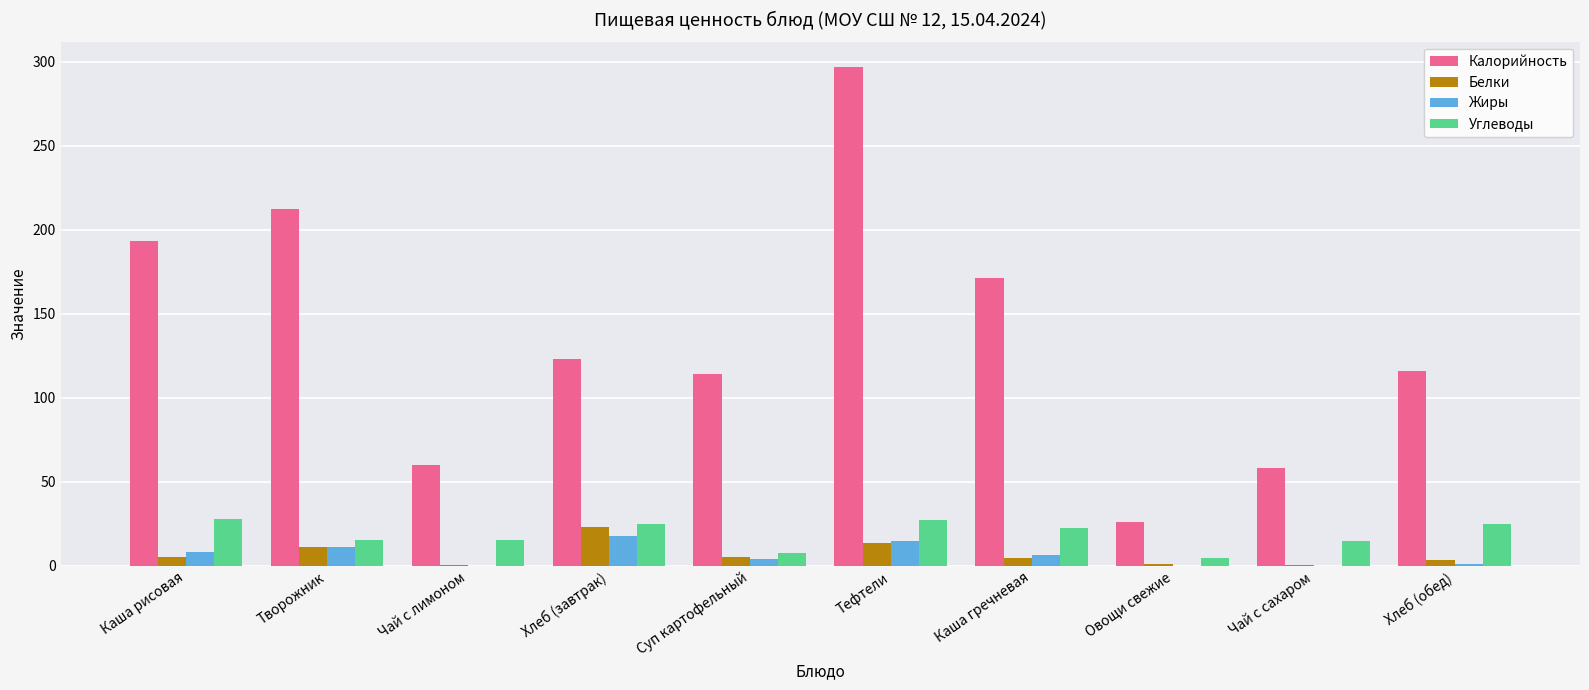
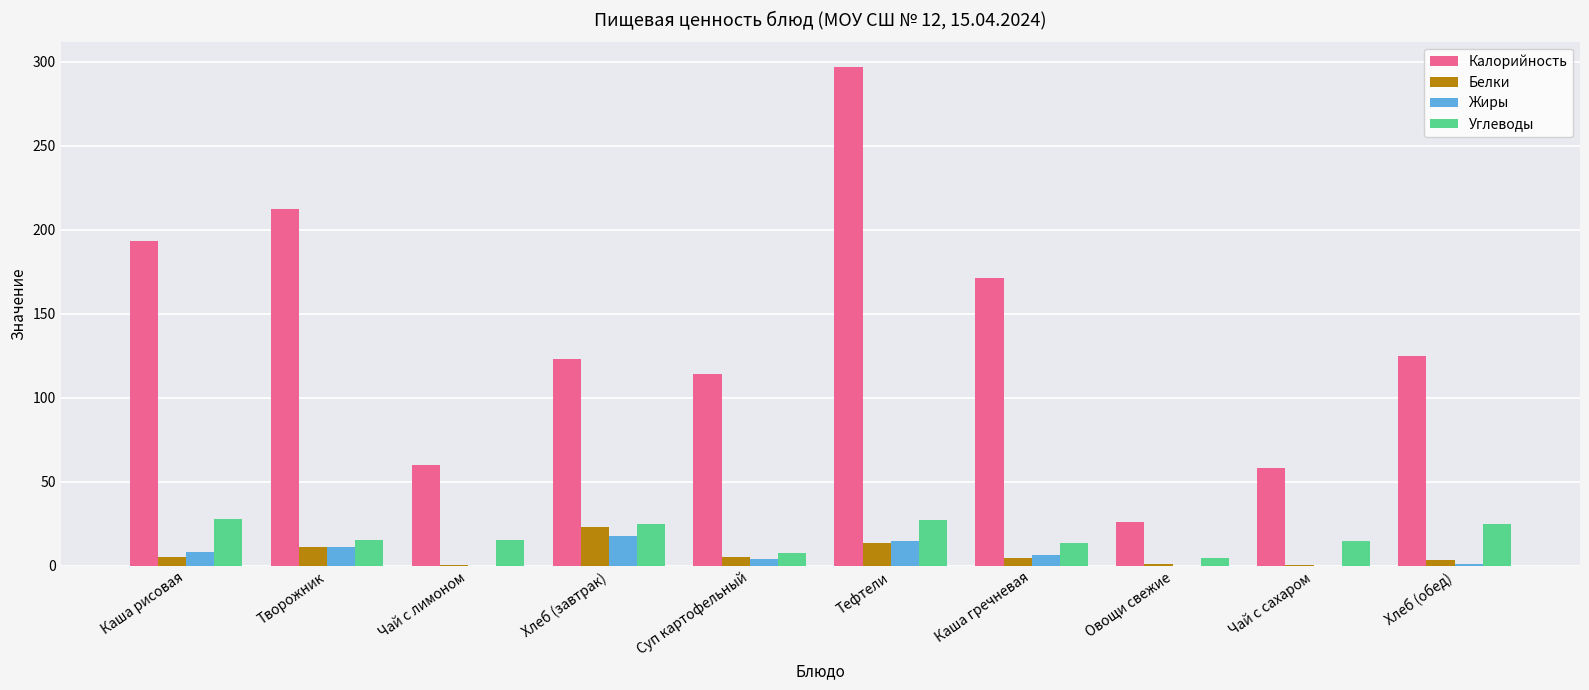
  {
    "Калорийность": {
      "Каша рисовая": 193,
      "Творожник": 212,
      "Чай с лимоном": 60,
      "Хлеб (завтрак)": 123,
      "Суп картофельный": 114,
      "Тефтели": 297,
      "Каша гречневая": 171,
      "Овощи свежие": 26,
      "Чай с сахаром": 58,
-     "Хлеб (обед)": 116
+     "Хлеб (обед)": 125
    },
    "Белки": {
      "Каша рисовая": 5,
      "Творожник": 11,
      "Хлеб (завтрак)": 23,
      "Суп картофельный": 5,
      "Тефтели": 14,
      "Каша гречневая": 5,
      "Хлеб (обед)": 4
    },
    "Жиры": {
      "Каша рисовая": 8,
      "Творожник": 11,
      "Чай с лимоном": 0,
      "Хлеб (завтрак)": 18,
      "Суп картофельный": 4,
      "Тефтели": 15,
      "Каша гречневая": 7,
      "Овощи свежие": 0,
      "Чай с сахаром": 0
    },
    "Углеводы": {
      "Каша рисовая": 28,
      "Творожник": 16,
      "Чай с лимоном": 15,
      "Хлеб (завтрак)": 25,
      "Суп картофельный": 8,
      "Тефтели": 27,
-     "Каша гречневая": 22,
+     "Каша гречневая": 14,
      "Овощи свежие": 5,
      "Чай с сахаром": 15,
      "Хлеб (обед)": 25
    }
  }
